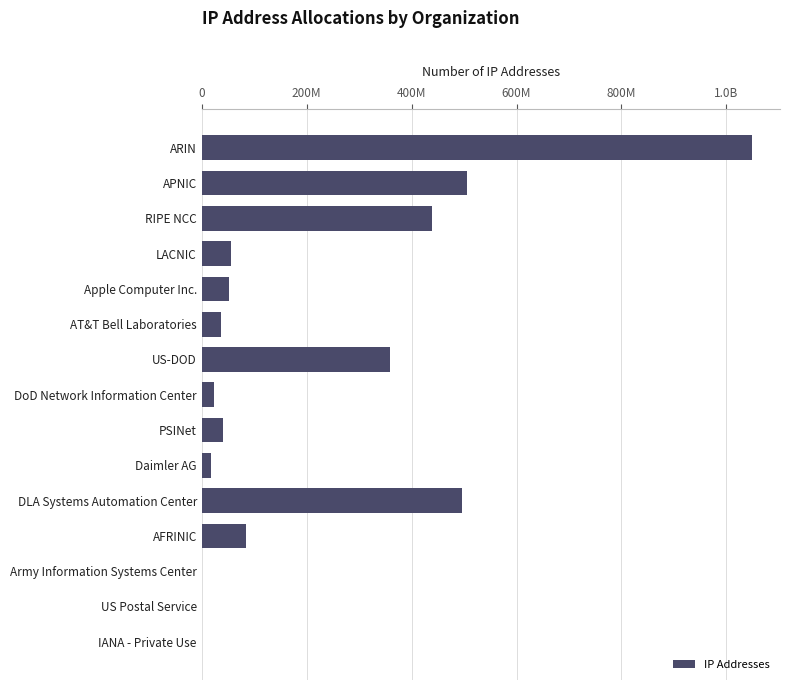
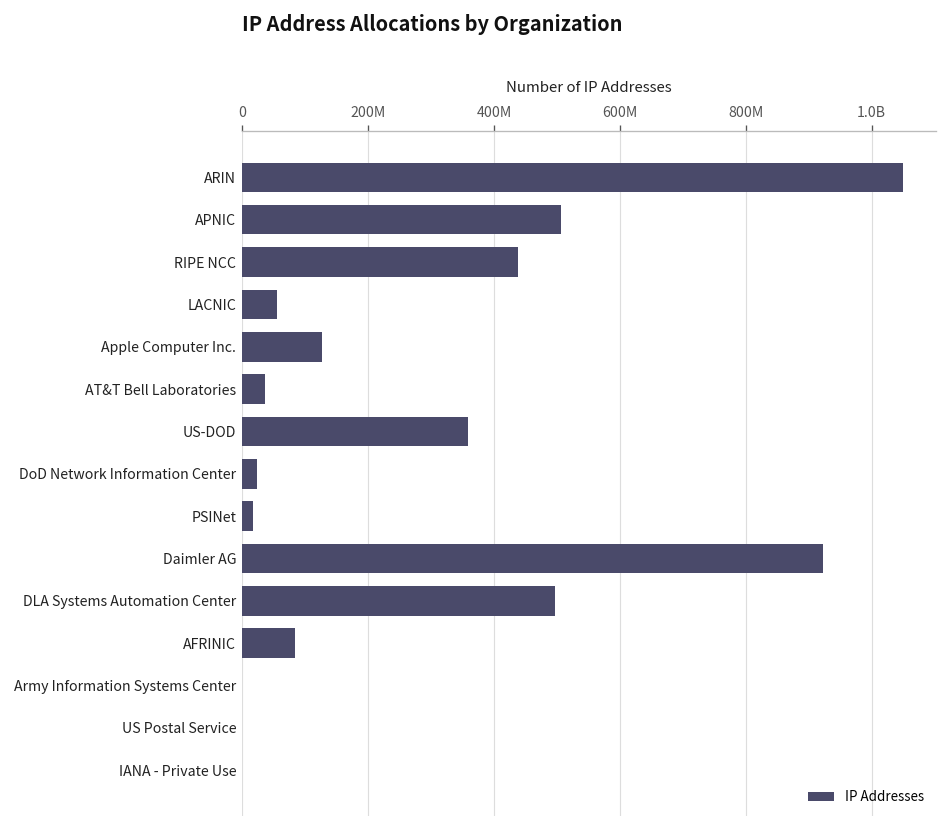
  {
    "ARIN": 1050000000,
    "APNIC": 510000000,
    "RIPE NCC": 440000000,
    "LACNIC": 60000000,
-   "Apple Computer Inc.": 50000000,
+   "Apple Computer Inc.": 130000000,
    "AT&T Bell Laboratories": 40000000,
    "US-DOD": 360000000,
    "DoD Network Information Center": 20000000,
-   "PSINet": 40000000,
-   "Daimler AG": 20000000,
+   "PSINet": 20000000,
+   "Daimler AG": 920000000,
    "DLA Systems Automation Center": 500000000,
    "AFRINIC": 80000000
  }
